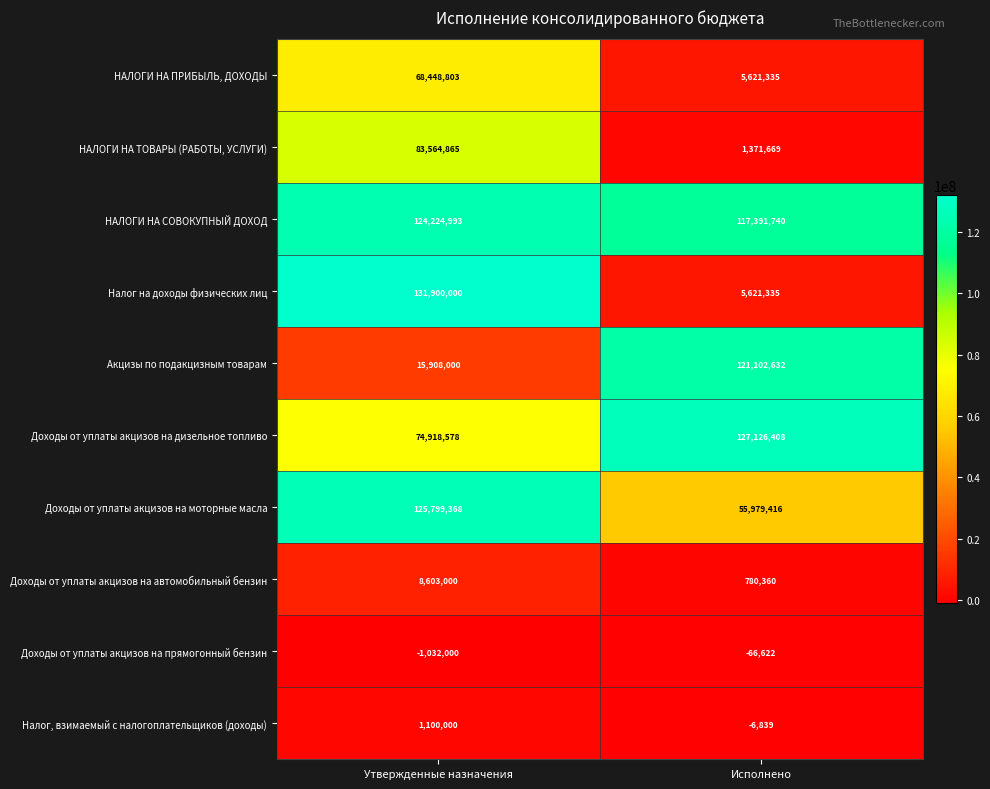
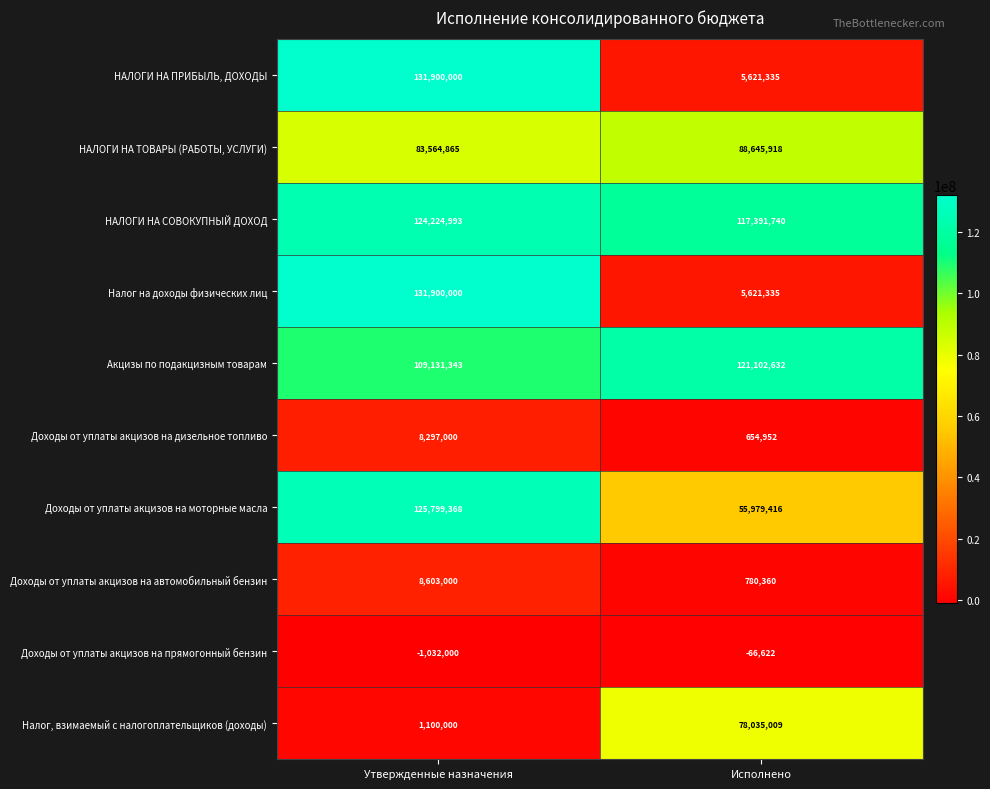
  {
    "НАЛОГИ НА ПРИБЫЛЬ, ДОХОДЫ": {
-     "Утвержденные назначения": "68,448,803",
+     "Утвержденные назначения": "131,900,000",
      "Исполнено": "5,621,335"
    },
    "НАЛОГИ НА ТОВАРЫ (РАБОТЫ, УСЛУГИ)": {
      "Утвержденные назначения": "83,564,865",
-     "Исполнено": "1,371,669"
+     "Исполнено": "88,645,918"
    },
    "НАЛОГИ НА СОВОКУПНЫЙ ДОХОД": {
      "Утвержденные назначения": "124,224,993",
      "Исполнено": "117,391,740"
    },
    "Налог на доходы физических лиц": {
      "Утвержденные назначения": "131,900,000",
      "Исполнено": "5,621,335"
    },
    "Акцизы по подакцизным товарам": {
-     "Утвержденные назначения": "15,908,000",
+     "Утвержденные назначения": "109,131,343",
      "Исполнено": "121,102,632"
    },
    "Доходы от уплаты акцизов на дизельное топливо": {
-     "Утвержденные назначения": "74,918,578",
-     "Исполнено": "127,126,408"
+     "Утвержденные назначения": "8,297,000",
+     "Исполнено": "654,952"
    },
    "Доходы от уплаты акцизов на моторные масла": {
      "Утвержденные назначения": "125,799,368",
      "Исполнено": "55,979,416"
    },
    "Доходы от уплаты акцизов на автомобильный бензин": {
      "Утвержденные назначения": "8,603,000",
      "Исполнено": "780,360"
    },
    "Доходы от уплаты акцизов на прямогонный бензин": {
      "Утвержденные назначения": "-1,032,000",
      "Исполнено": "-66,622"
    },
    "Налог, взимаемый с налогоплательщиков (доходы)": {
      "Утвержденные назначения": "1,100,000",
-     "Исполнено": "-6,839"
+     "Исполнено": "78,035,009"
    }
  }
